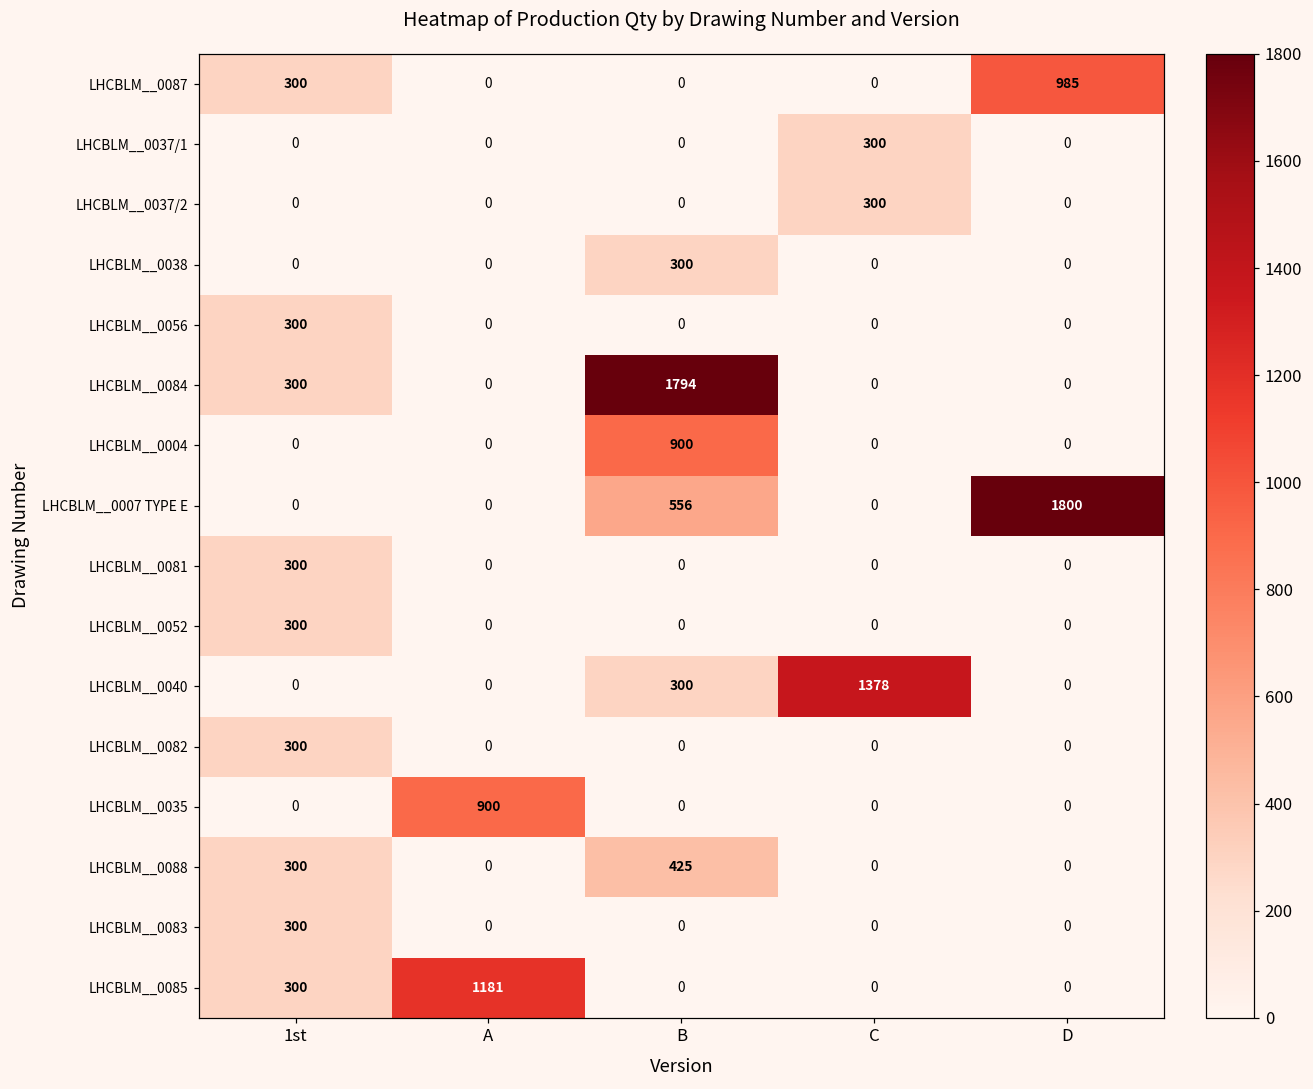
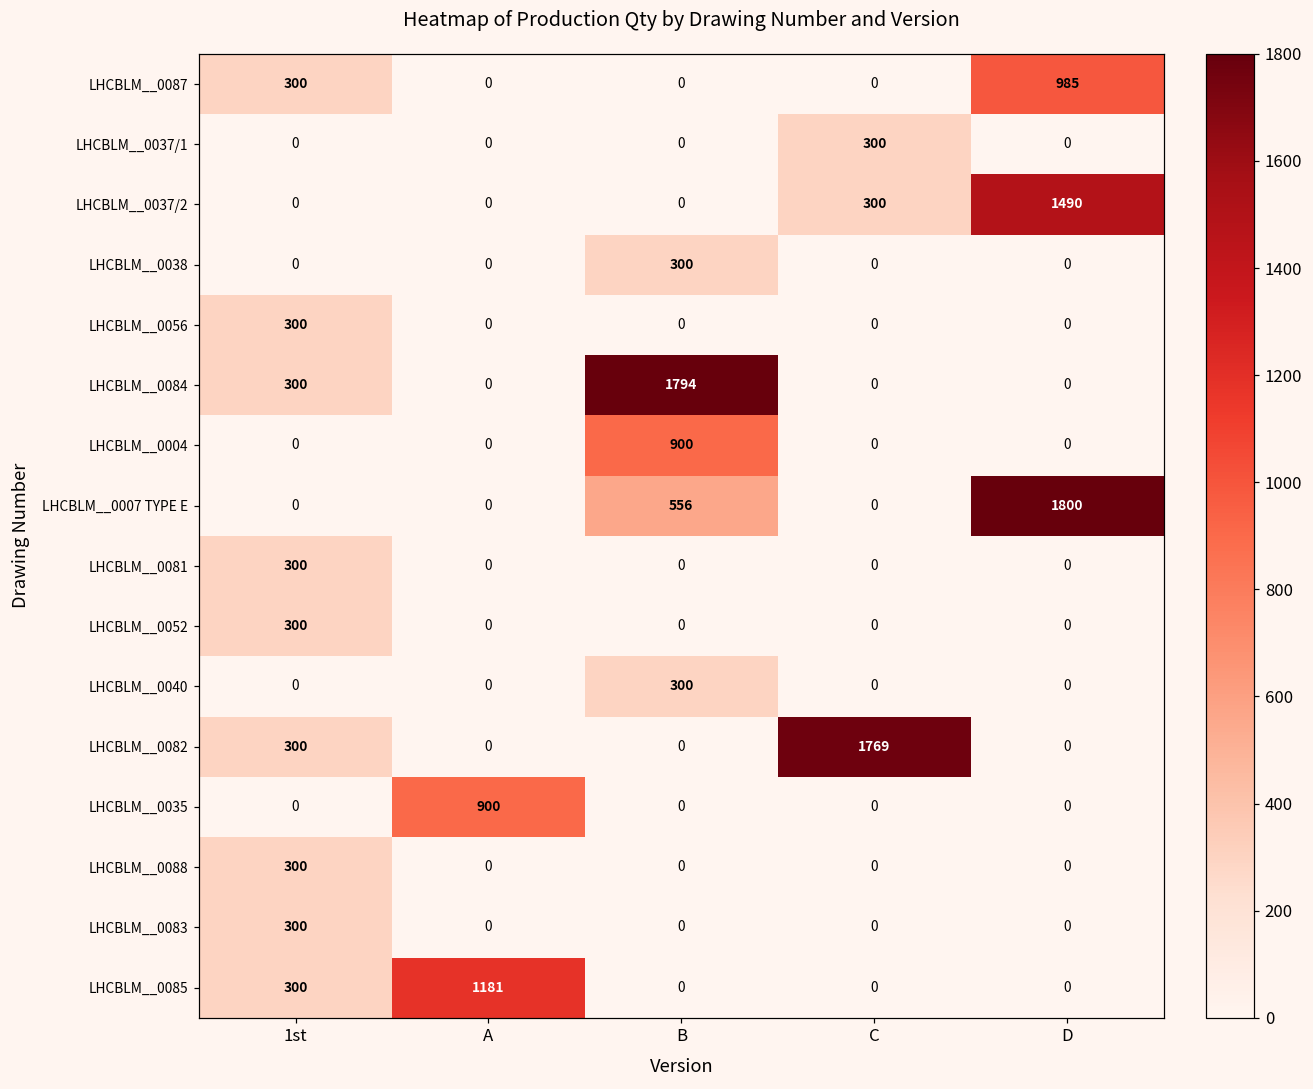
  {
    "LHCBLM__0087": {
      "1st": 300,
      "A": 0,
      "B": 0,
      "C": 0,
      "D": 985
    },
    "LHCBLM__0037/1": {
      "1st": 0,
      "A": 0,
      "B": 0,
      "C": 300,
      "D": 0
    },
    "LHCBLM__0037/2": {
      "1st": 0,
      "A": 0,
      "B": 0,
      "C": 300,
-     "D": 0
+     "D": 1490
    },
    "LHCBLM__0038": {
      "1st": 0,
      "A": 0,
      "B": 300,
      "C": 0,
      "D": 0
    },
    "LHCBLM__0056": {
      "1st": 300,
      "A": 0,
      "B": 0,
      "C": 0,
      "D": 0
    },
    "LHCBLM__0084": {
      "1st": 300,
      "A": 0,
      "B": 1794,
      "C": 0,
      "D": 0
    },
    "LHCBLM__0004": {
      "1st": 0,
      "A": 0,
      "B": 900,
      "C": 0,
      "D": 0
    },
    "LHCBLM__0007 TYPE E": {
      "1st": 0,
      "A": 0,
      "B": 556,
      "C": 0,
      "D": 1800
    },
    "LHCBLM__0081": {
      "1st": 300,
      "A": 0,
      "B": 0,
      "C": 0,
      "D": 0
    },
    "LHCBLM__0052": {
      "1st": 300,
      "A": 0,
      "B": 0,
      "C": 0,
      "D": 0
    },
    "LHCBLM__0040": {
      "1st": 0,
      "A": 0,
      "B": 300,
-     "C": 1378,
+     "C": 0,
      "D": 0
    },
    "LHCBLM__0082": {
      "1st": 300,
      "A": 0,
      "B": 0,
-     "C": 0,
+     "C": 1769,
      "D": 0
    },
    "LHCBLM__0035": {
      "1st": 0,
      "A": 900,
      "B": 0,
      "C": 0,
      "D": 0
    },
    "LHCBLM__0088": {
      "1st": 300,
      "A": 0,
-     "B": 425,
+     "B": 0,
      "C": 0,
      "D": 0
    },
    "LHCBLM__0083": {
      "1st": 300,
      "A": 0,
      "B": 0,
      "C": 0,
      "D": 0
    },
    "LHCBLM__0085": {
      "1st": 300,
      "A": 1181,
      "B": 0,
      "C": 0,
      "D": 0
    }
  }
